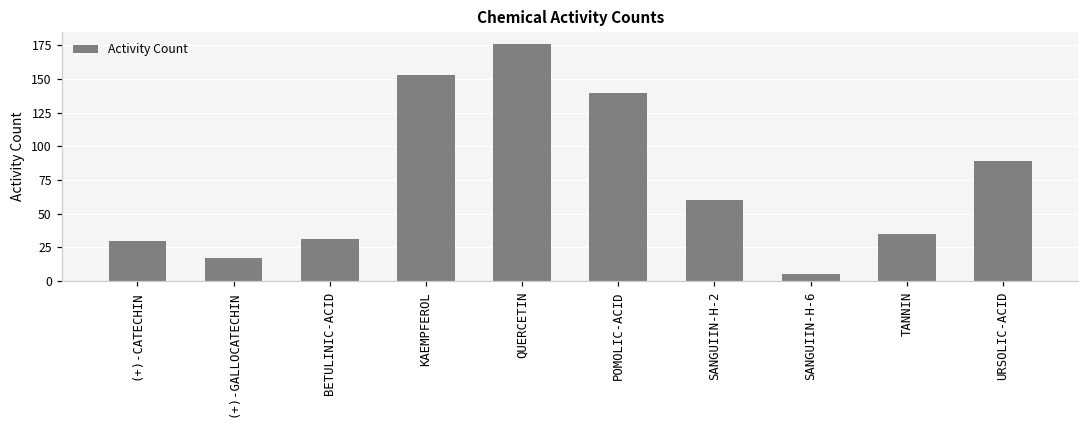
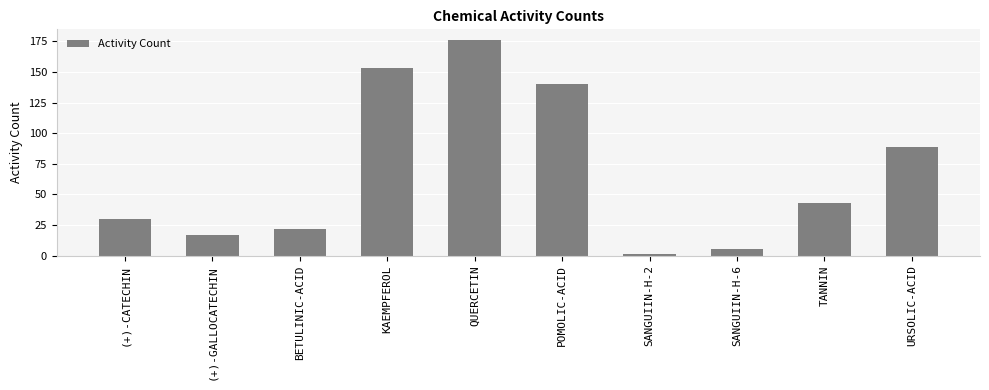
  {
    "(+)-CATECHIN": 30,
    "(+)-GALLOCATECHIN": 17,
-   "BETULINIC-ACID": 31,
+   "BETULINIC-ACID": 22,
    "KAEMPFEROL": 153,
    "QUERCETIN": 176,
    "POMOLIC-ACID": 140,
-   "SANGUIIN-H-2": 60,
+   "SANGUIIN-H-2": 1,
    "SANGUIIN-H-6": 5,
-   "TANNIN": 35,
+   "TANNIN": 43,
    "URSOLIC-ACID": 89
  }
